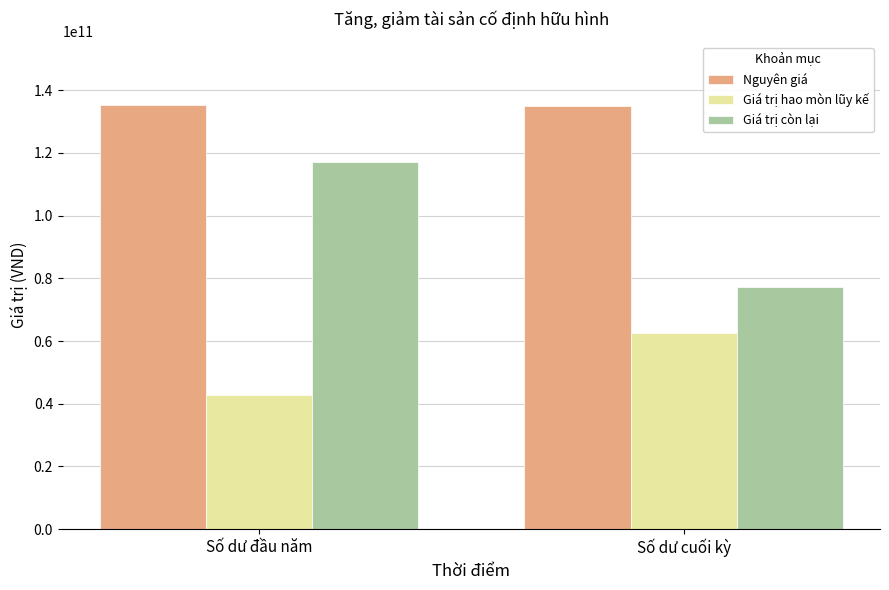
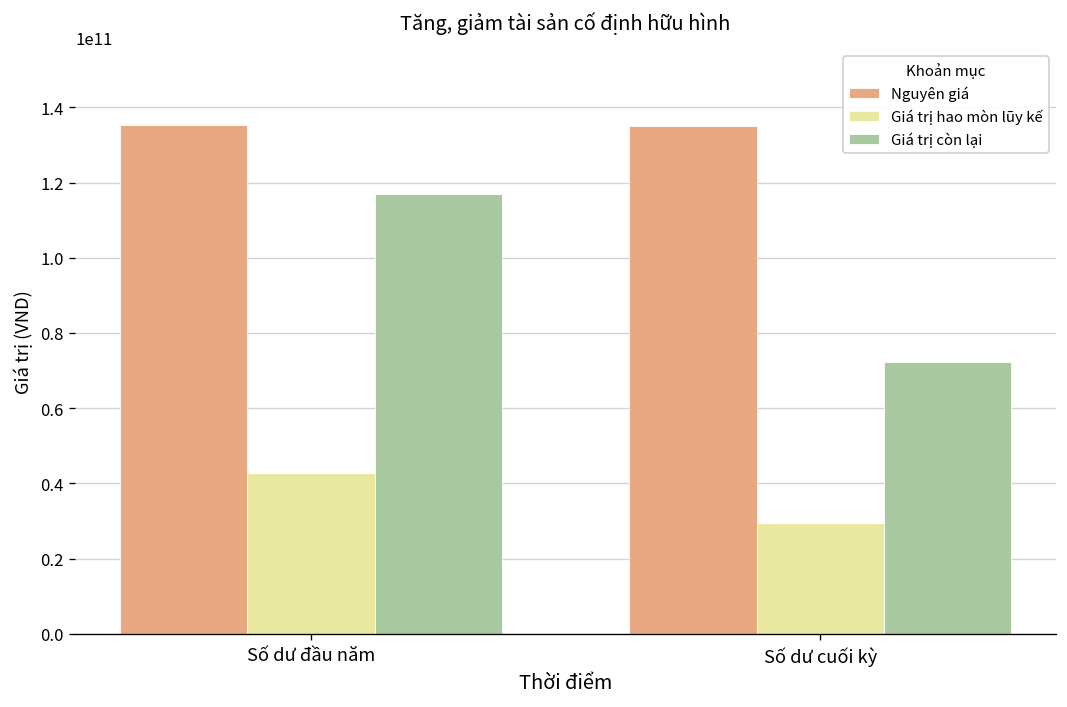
  {
    "Nguyên giá": {
      "Số dư đầu năm": 135000000000,
      "Số dư cuối kỳ": 135000000000
    },
    "Giá trị hao mòn lũy kế": {
      "Số dư đầu năm": 43000000000,
-     "Số dư cuối kỳ": 63000000000
+     "Số dư cuối kỳ": 29000000000
    },
    "Giá trị còn lại": {
      "Số dư đầu năm": 117000000000,
-     "Số dư cuối kỳ": 77000000000
+     "Số dư cuối kỳ": 72000000000
    }
  }
